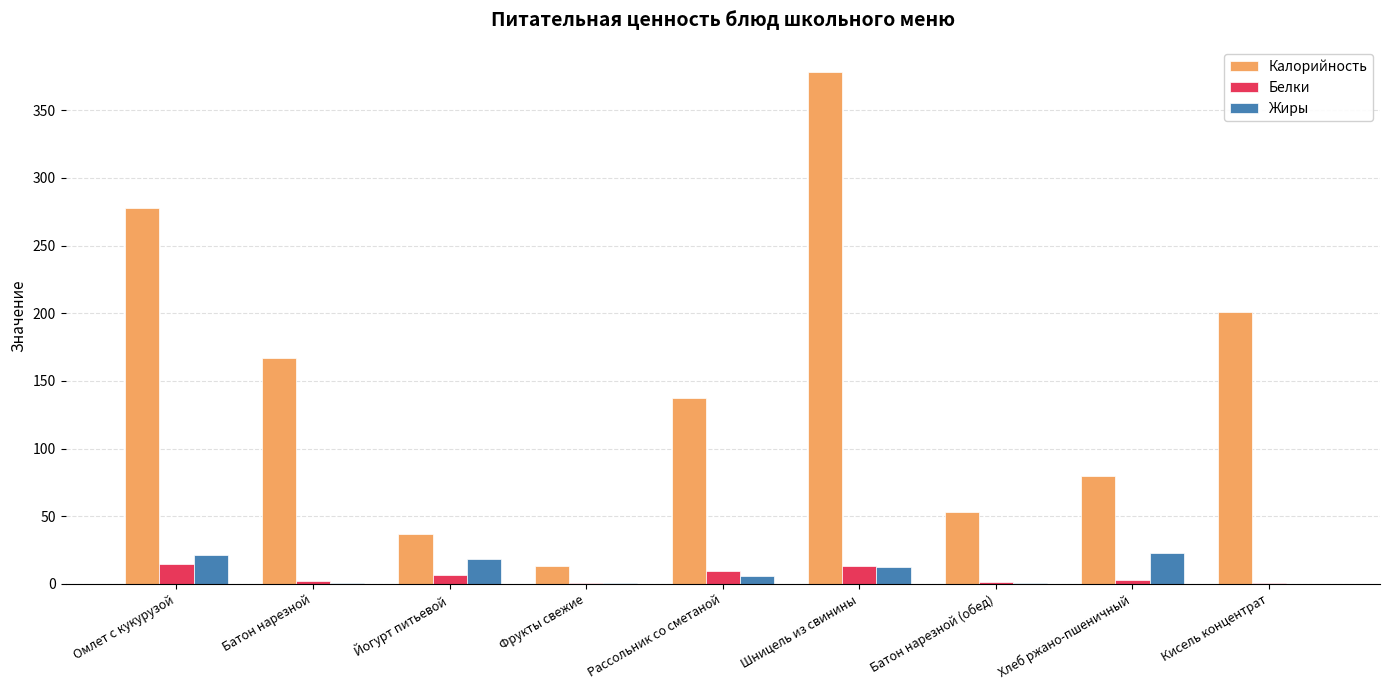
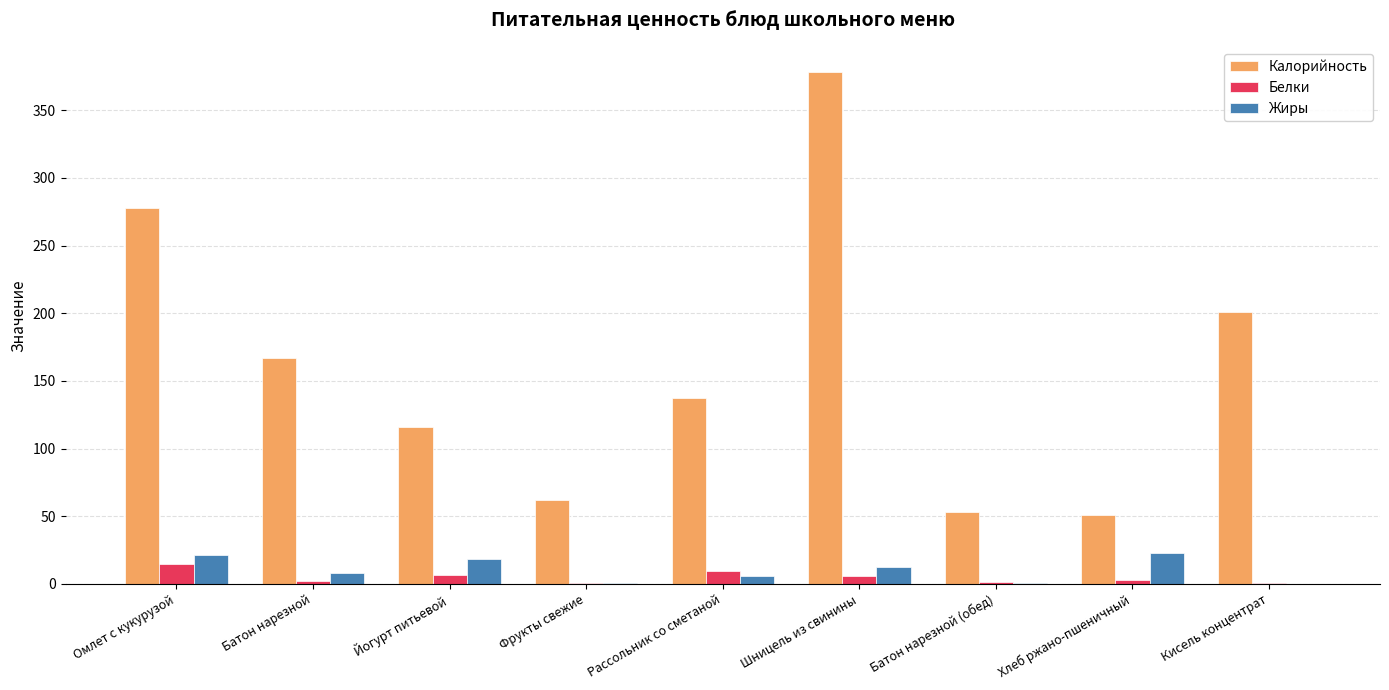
  {
    "Калорийность": {
      "Омлет с кукурузой": 278,
      "Батон нарезной": 167,
-     "Йогурт питьевой": 37,
-     "Фрукты свежие": 13,
+     "Йогурт питьевой": 116,
+     "Фрукты свежие": 62,
      "Рассольник со сметаной": 137,
      "Шницель из свинины": 378,
      "Батон нарезной (обед)": 53,
-     "Хлеб ржано-пшеничный": 80,
+     "Хлеб ржано-пшеничный": 51,
      "Кисель концентрат": 201
    },
    "Белки": {
      "Омлет с кукурузой": 15,
      "Батон нарезной": 2,
      "Йогурт питьевой": 7,
      "Рассольник со сметаной": 9,
-     "Шницель из свинины": 13,
+     "Шницель из свинины": 6,
      "Хлеб ржано-пшеничный": 3
    },
    "Жиры": {
      "Омлет с кукурузой": 21,
-     "Батон нарезной": 1,
+     "Батон нарезной": 8,
      "Йогурт питьевой": 18,
      "Рассольник со сметаной": 6,
      "Шницель из свинины": 13,
      "Хлеб ржано-пшеничный": 23
    }
  }
